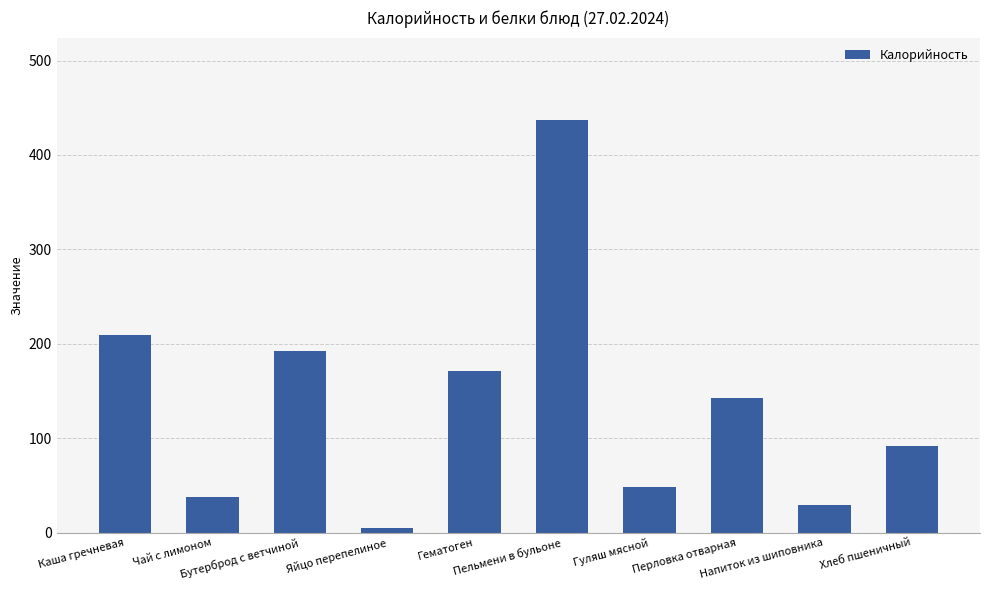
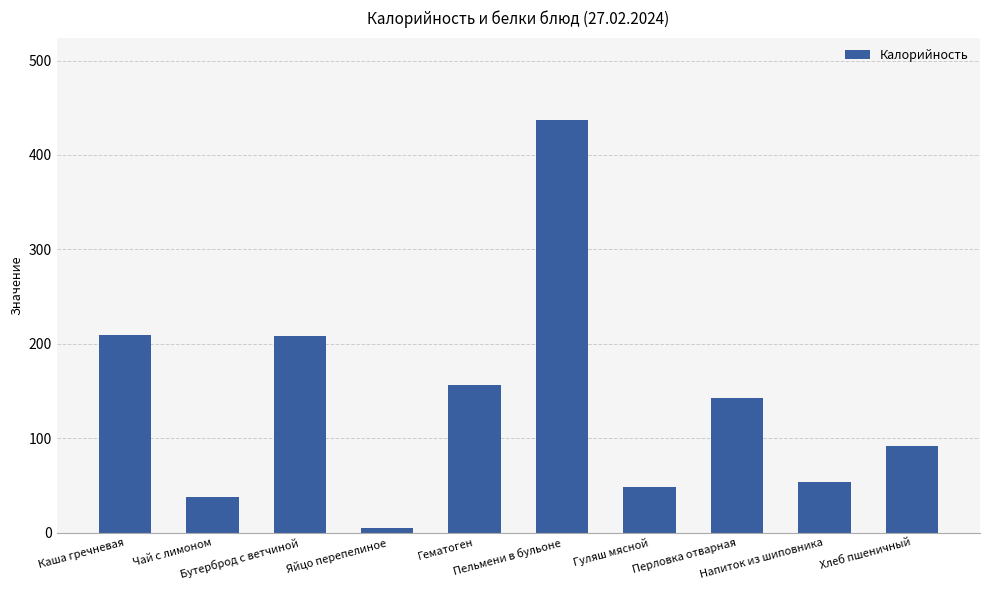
  {
    "Каша гречневая": 210,
    "Чай с лимоном": 40,
-   "Бутерброд с ветчиной": 190,
+   "Бутерброд с ветчиной": 210,
    "Яйцо перепелиное": 10,
-   "Гематоген": 170,
+   "Гематоген": 160,
    "Пельмени в бульоне": 440,
    "Гуляш мясной": 50,
    "Перловка отварная": 140,
-   "Напиток из шиповника": 30,
+   "Напиток из шиповника": 50,
    "Хлеб пшеничный": 90
  }
